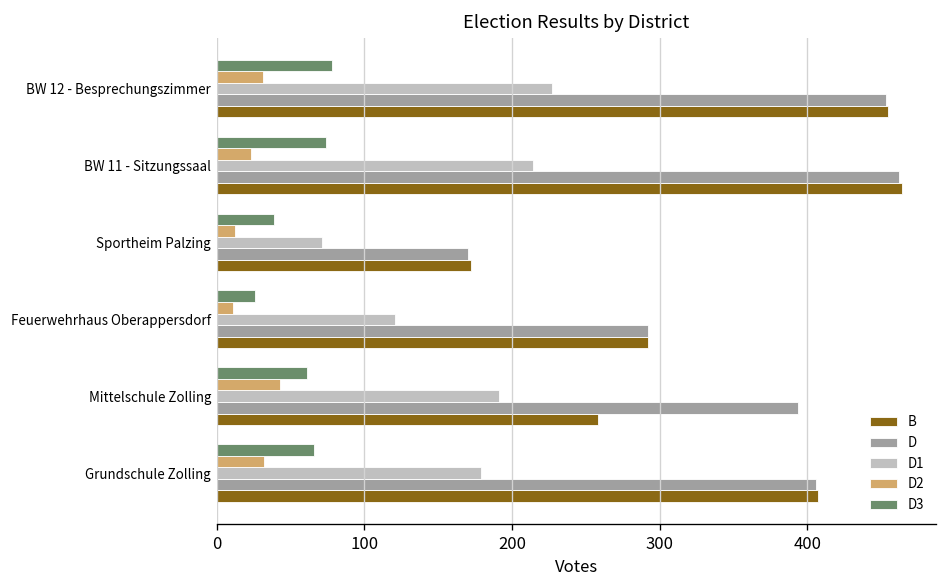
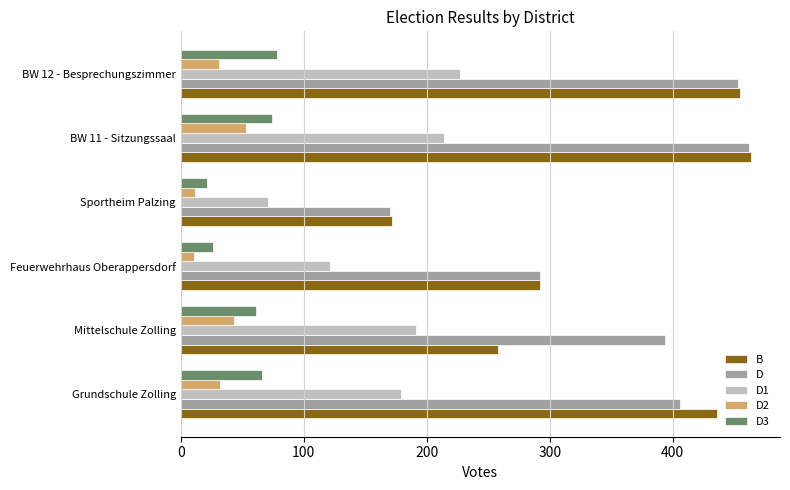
  {
    "B": {
      "BW 12 - Besprechungszimmer": 455,
      "BW 11 - Sitzungssaal": 464,
      "Sportheim Palzing": 172,
      "Feuerwehrhaus Oberappersdorf": 292,
      "Mittelschule Zolling": 258,
-     "Grundschule Zolling": 407
+     "Grundschule Zolling": 436
    },
    "D2": {
      "BW 12 - Besprechungszimmer": 31,
-     "BW 11 - Sitzungssaal": 23,
+     "BW 11 - Sitzungssaal": 53,
      "Sportheim Palzing": 12,
      "Feuerwehrhaus Oberappersdorf": 11,
      "Mittelschule Zolling": 43,
      "Grundschule Zolling": 32
    },
    "D3": {
      "BW 12 - Besprechungszimmer": 78,
      "BW 11 - Sitzungssaal": 74,
-     "Sportheim Palzing": 39,
+     "Sportheim Palzing": 21,
      "Feuerwehrhaus Oberappersdorf": 26,
      "Mittelschule Zolling": 61,
      "Grundschule Zolling": 66
    }
  }
